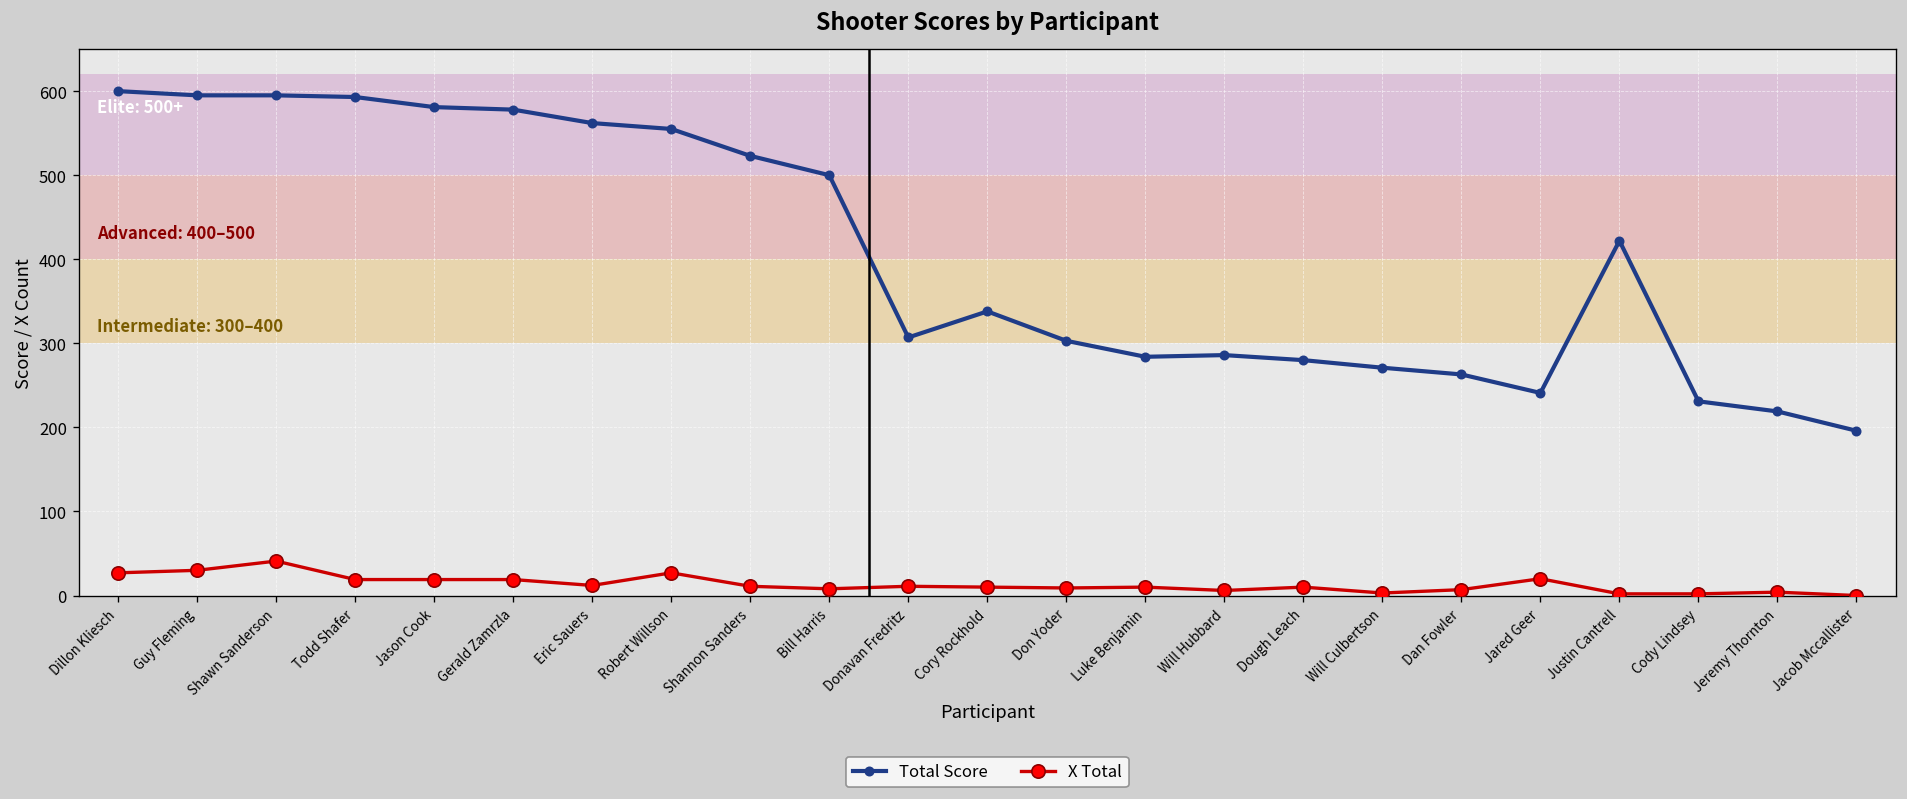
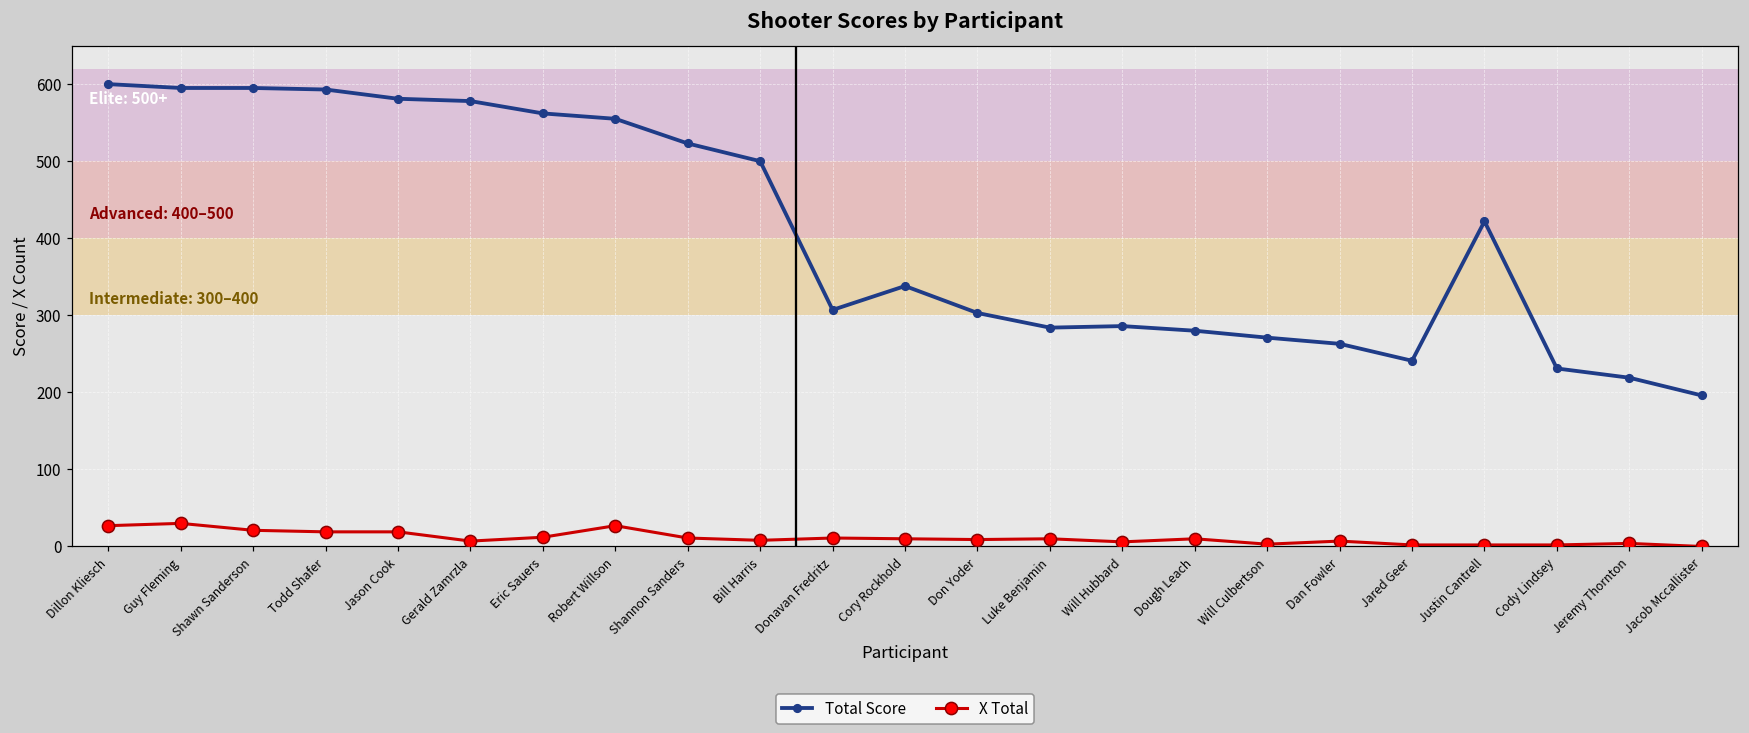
  {
    "Total Score": {
      "Guy Fleming": 600,
      "Shawn Sanderson": 600,
      "Todd Shafer": 590,
      "Jason Cook": 580,
      "Gerald Zamrzla": 580,
      "Eric Sauers": 560,
      "Robert Willson": 560,
      "Shannon Sanders": 520,
      "Bill Harris": 500,
      "Donavan Fredritz": 310,
      "Cory Rockhold": 340,
      "Don Yoder": 300,
      "Luke Benjamin": 280,
      "Will Hubbard": 290,
      "Dough Leach": 280,
      "Will Culbertson": 270,
      "Dan Fowler": 260,
      "Jared Geer": 240,
      "Justin Cantrell": 420,
      "Cody Lindsey": 230,
      "Jeremy Thornton": 220,
      "Jacob Mccallister": 200
    },
    "X Total": {
      "Dillon Kliesch": 30,
      "Guy Fleming": 30,
-     "Shawn Sanderson": 40,
+     "Shawn Sanderson": 20,
      "Todd Shafer": 20,
      "Jason Cook": 20,
-     "Gerald Zamrzla": 20,
+     "Gerald Zamrzla": 10,
      "Eric Sauers": 10,
      "Robert Willson": 30,
      "Shannon Sanders": 10,
      "Bill Harris": 10,
      "Donavan Fredritz": 10,
      "Cory Rockhold": 10,
      "Don Yoder": 10,
      "Luke Benjamin": 10,
      "Will Hubbard": 10,
      "Dough Leach": 10,
      "Will Culbertson": 0,
      "Dan Fowler": 10,
-     "Jared Geer": 20,
+     "Jared Geer": 0,
      "Justin Cantrell": 0,
      "Cody Lindsey": 0,
      "Jeremy Thornton": 0,
      "Jacob Mccallister": 0
    }
  }
